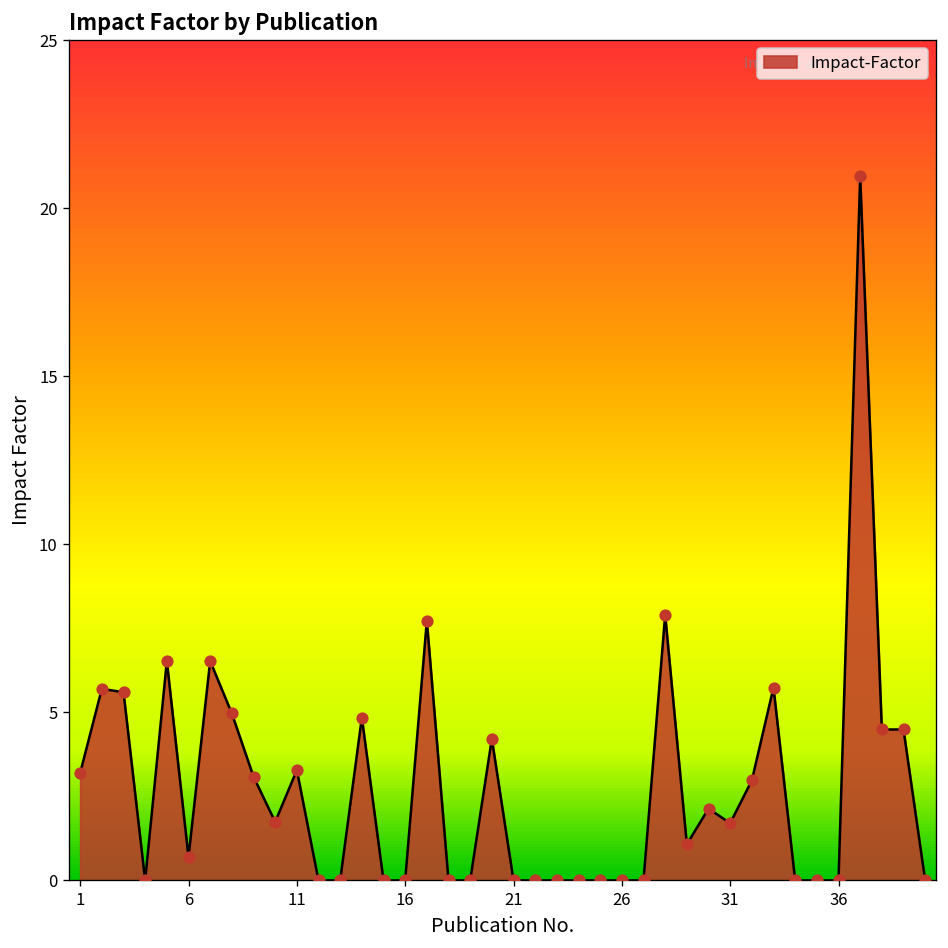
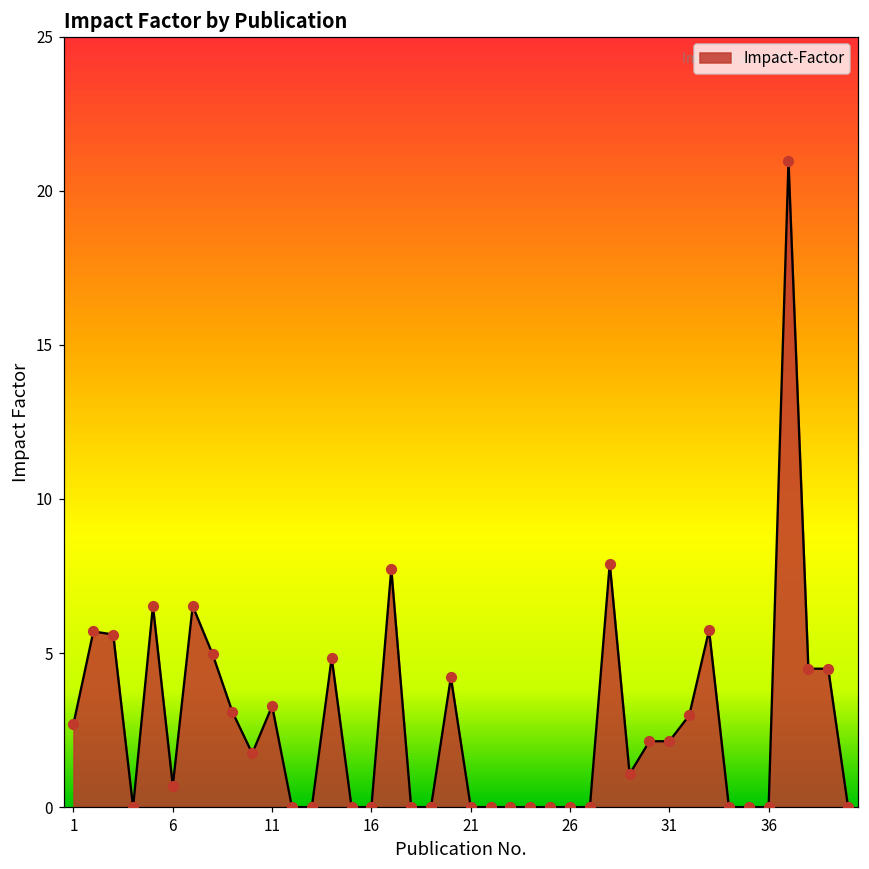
  {
-   "1": 3.2,
+   "1": 2.7,
    "6": 0.7,
    "11": 3.3,
    "16": 0.0,
    "21": 0.0,
    "26": 0.0,
-   "31": 1.7,
+   "31": 2.1,
    "36": 0.0
  }
